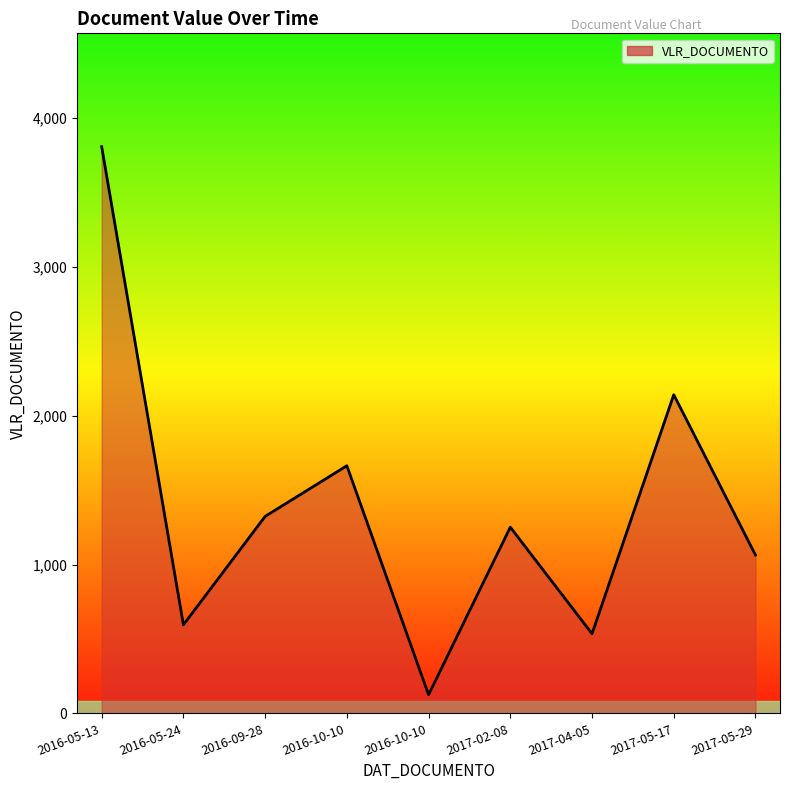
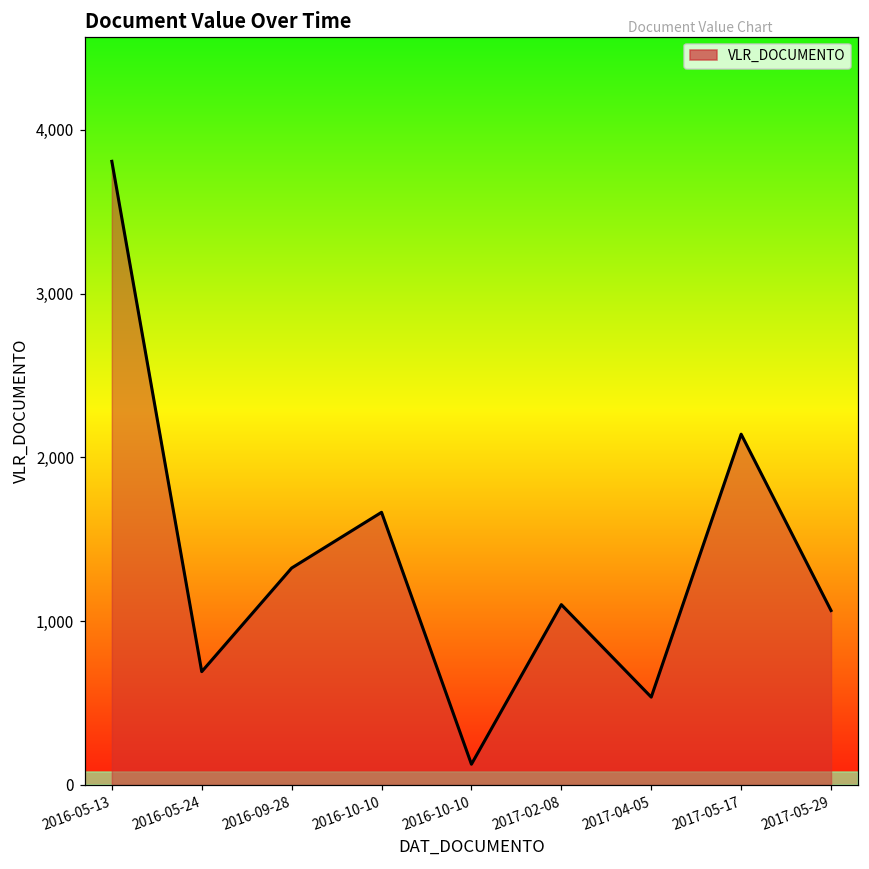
  {
    "2016-05-13": "3,810",
-   "2016-05-24": "600",
+   "2016-05-24": "690",
    "2016-09-28": "1,320",
-   "2017-02-08": "1,250",
+   "2017-02-08": "1,100",
    "2017-04-05": "540",
    "2017-05-17": "2,140",
    "2017-05-29": "1,060"
  }
